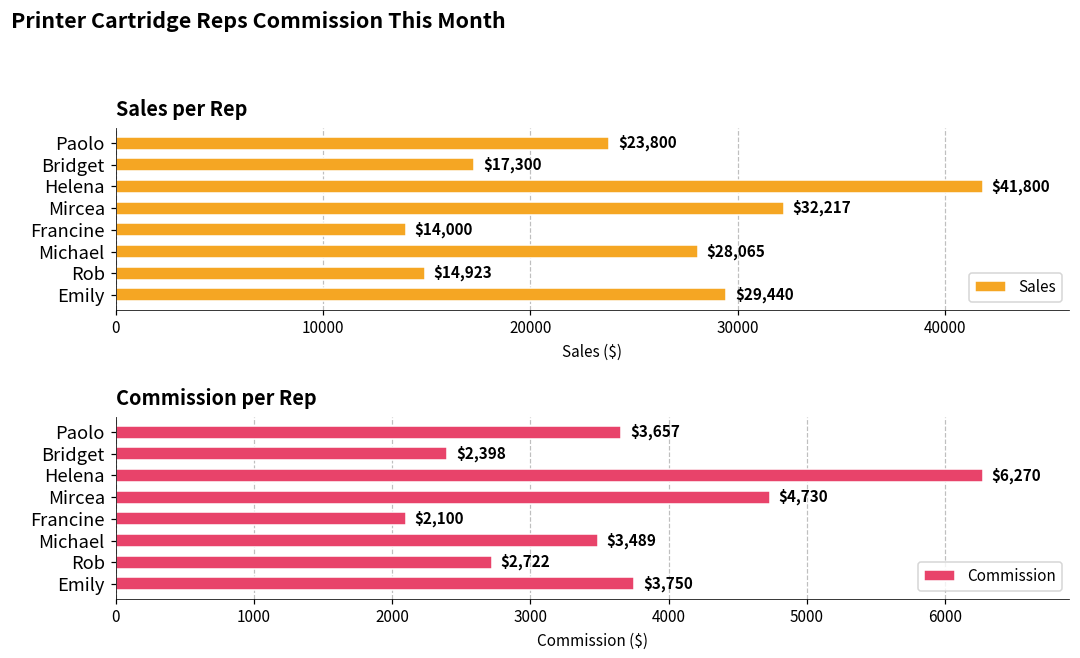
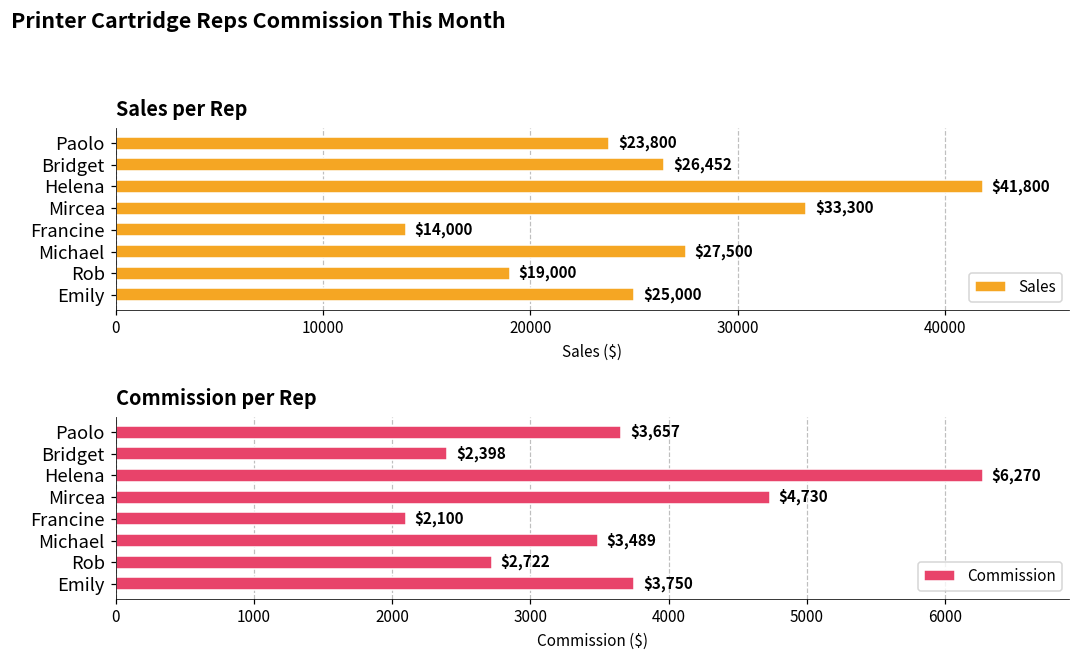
  {
    "Sales per Rep": {
      "Paolo": "$23,800",
-     "Bridget": "$17,300",
+     "Bridget": "$26,452",
      "Helena": "$41,800",
-     "Mircea": "$32,217",
+     "Mircea": "$33,300",
      "Francine": "$14,000",
-     "Michael": "$28,065",
-     "Rob": "$14,923",
-     "Emily": "$29,440"
+     "Michael": "$27,500",
+     "Rob": "$19,000",
+     "Emily": "$25,000"
    },
    "Commission per Rep": {
      "Paolo": "$3,657",
      "Bridget": "$2,398",
      "Helena": "$6,270",
      "Mircea": "$4,730",
      "Francine": "$2,100",
      "Michael": "$3,489",
      "Rob": "$2,722",
      "Emily": "$3,750"
    }
  }
